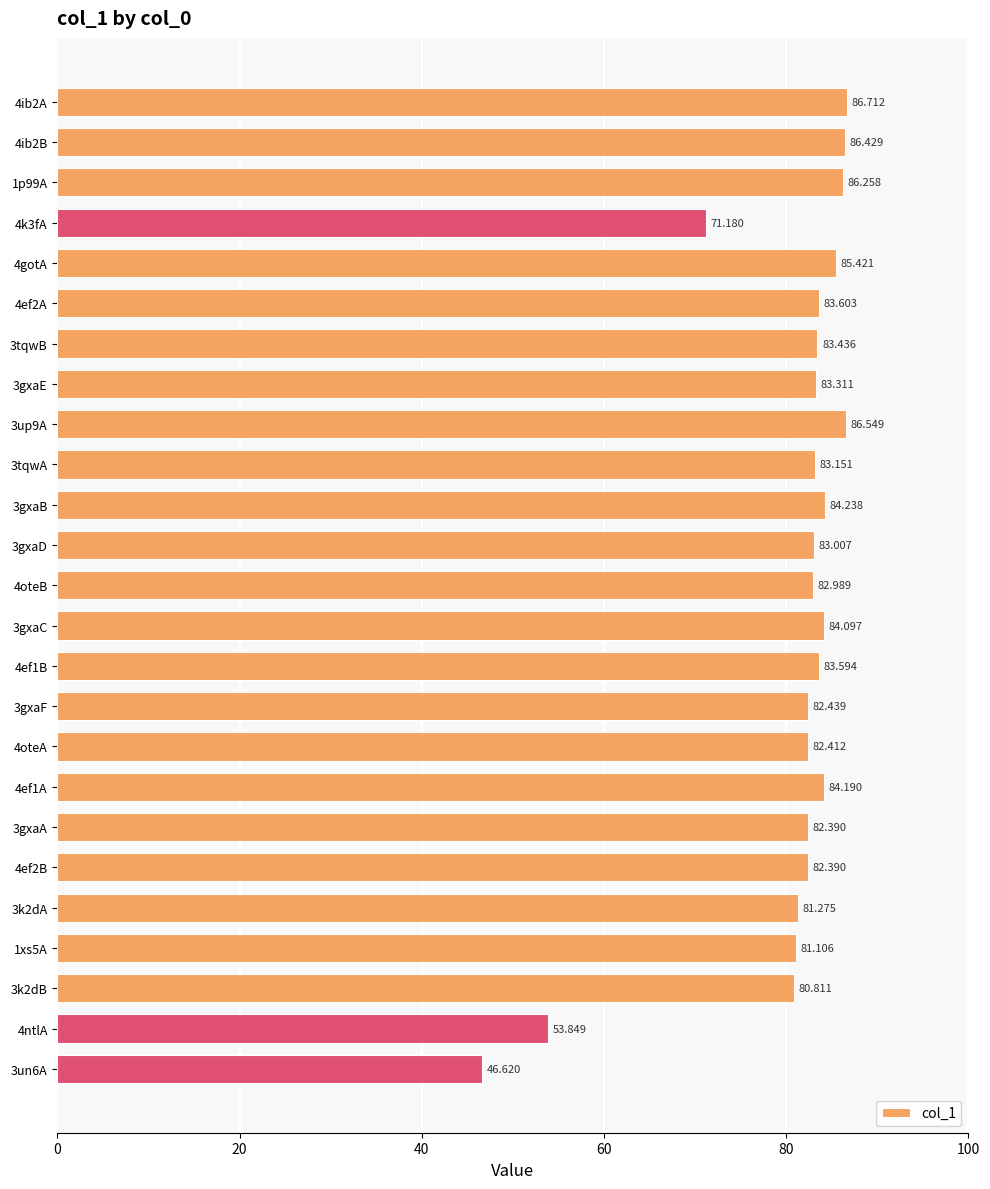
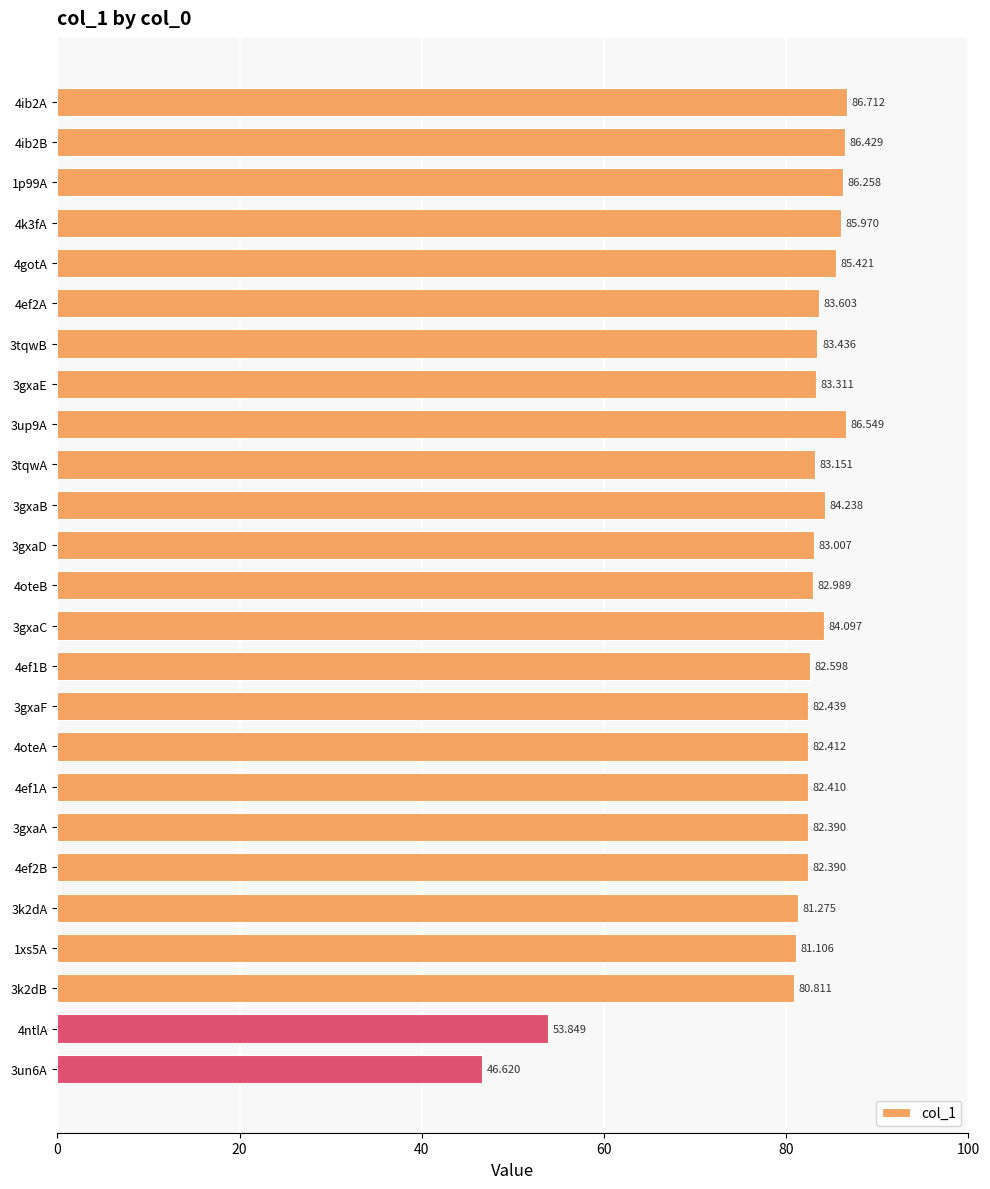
  {
    "4ib2A": 86.712,
    "4ib2B": 86.429,
    "1p99A": 86.258,
-   "4k3fA": 71.180,
+   "4k3fA": 85.970,
    "4gotA": 85.421,
    "4ef2A": 83.603,
    "3tqwB": 83.436,
    "3gxaE": 83.311,
    "3up9A": 86.549,
    "3tqwA": 83.151,
    "3gxaB": 84.238,
    "3gxaD": 83.007,
    "4oteB": 82.989,
    "3gxaC": 84.097,
-   "4ef1B": 83.594,
+   "4ef1B": 82.598,
    "3gxaF": 82.439,
    "4oteA": 82.412,
-   "4ef1A": 84.190,
+   "4ef1A": 82.410,
    "3gxaA": 82.390,
    "4ef2B": 82.390,
    "3k2dA": 81.275,
    "1xs5A": 81.106,
    "3k2dB": 80.811,
    "4ntlA": 53.849,
    "3un6A": 46.620
  }
